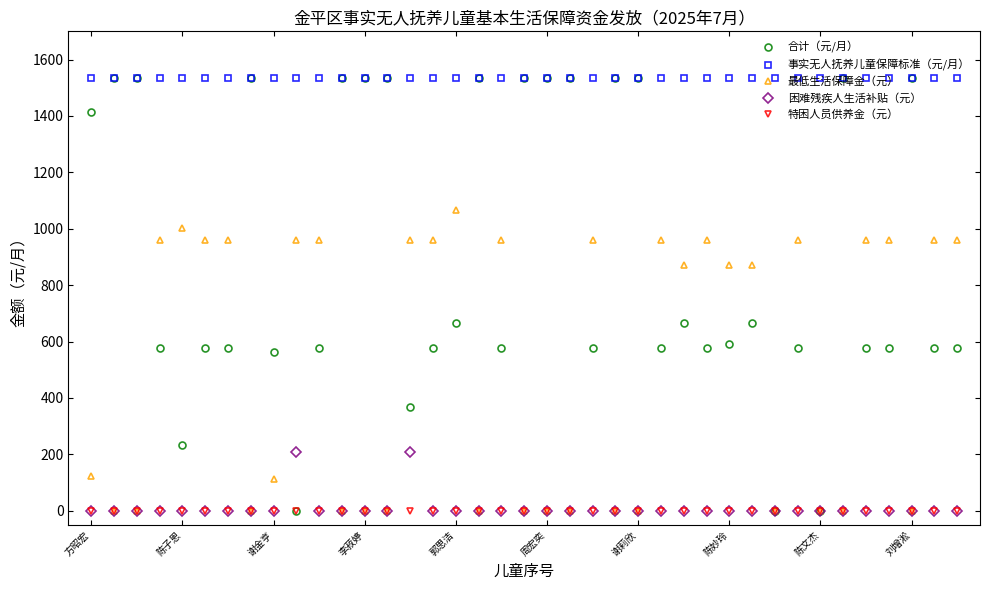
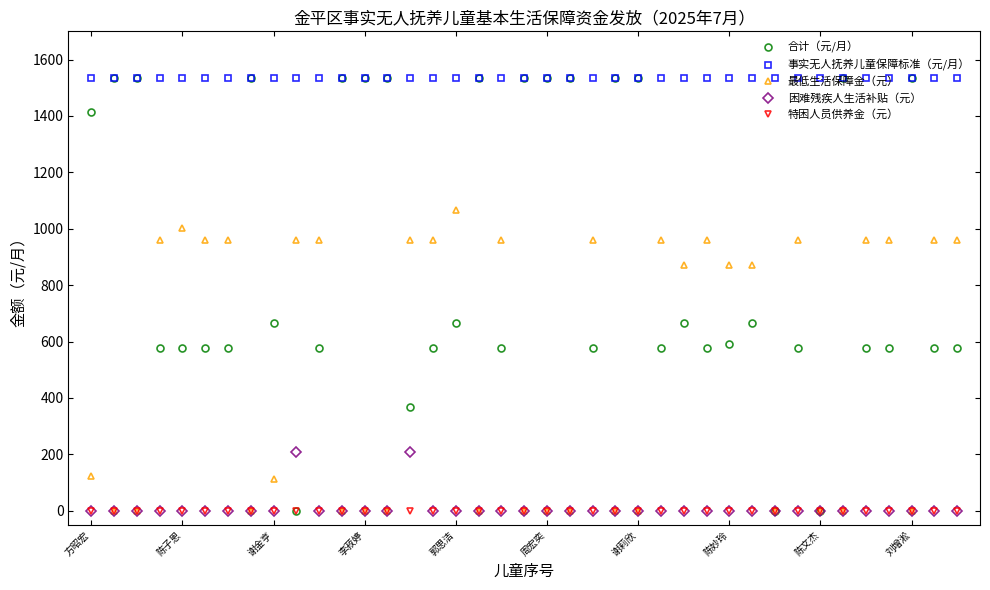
  {
    "合计（元/月）": {
      "方昭宏": 1410,
-     "陈子恩": 230,
-     "谢金亨": 560,
+     "陈子恩": 580,
+     "谢金亨": 660,
      "郭思洁": 660,
      "陈妙玲": 590
    },
    "事实无人抚养儿童保障标准（元/月）": {
      "方昭宏": 1540,
      "陈子恩": 1540,
      "谢金亨": 1540,
      "郭思洁": 1540,
      "陈妙玲": 1540,
      "陈文杰": 1540
    },
    "最低生活保障金（元）": {
      "方昭宏": 120,
      "陈子恩": 1000,
      "谢金亨": 110,
      "郭思洁": 1070,
      "陈妙玲": 870
    }
  }
